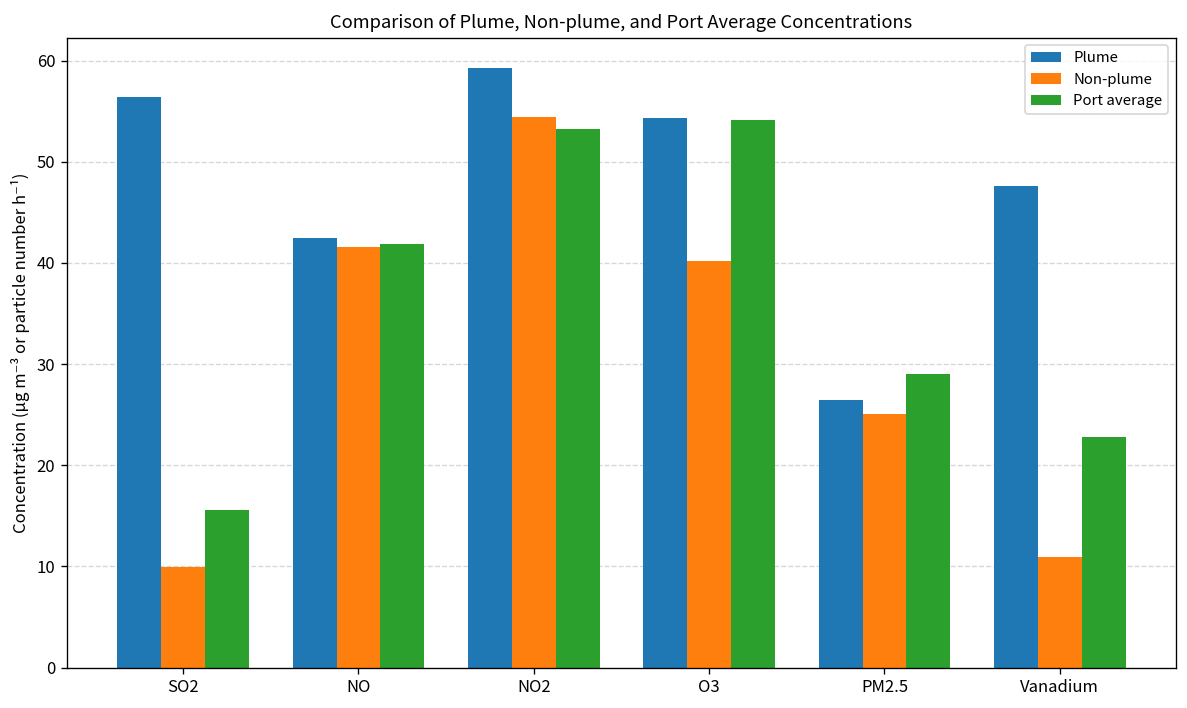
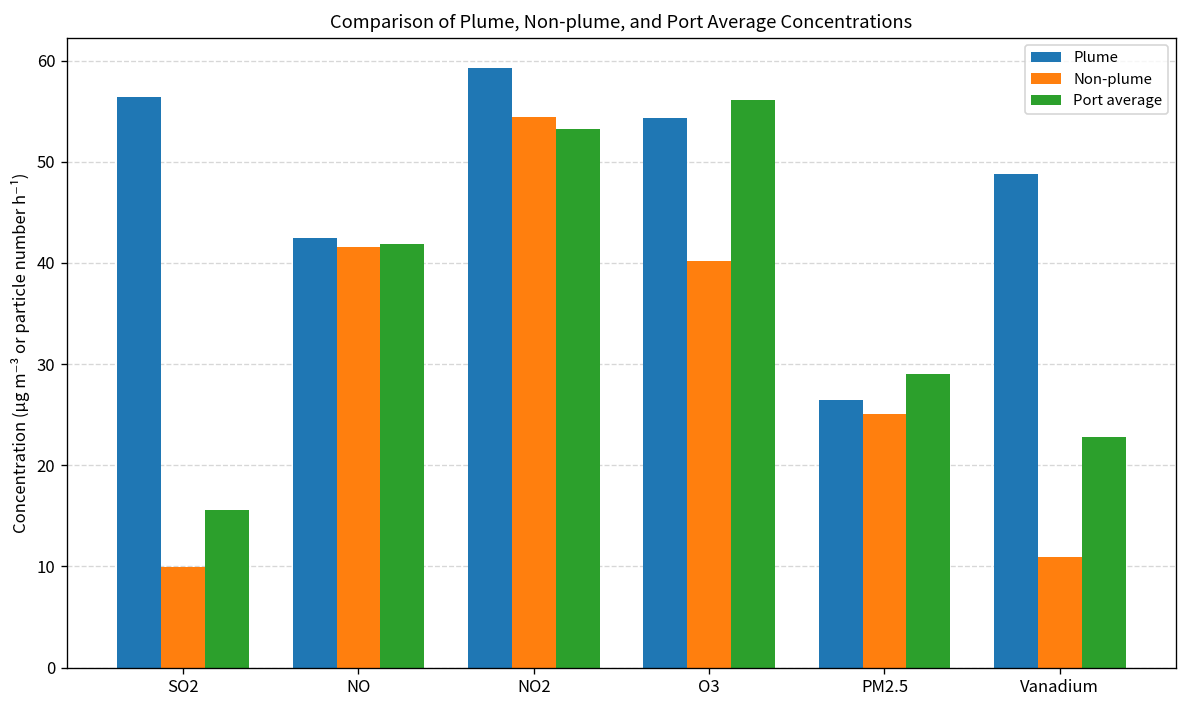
  {
    "Plume": {
      "SO2": 56,
      "NO": 43,
      "NO2": 59,
      "O3": 54,
      "PM2.5": 26,
-     "Vanadium": 48
+     "Vanadium": 49
    },
    "Non-plume": {
      "SO2": 10,
      "NO": 42,
      "NO2": 54,
      "O3": 40,
      "PM2.5": 25,
      "Vanadium": 11
    },
    "Port average": {
      "SO2": 16,
      "NO": 42,
      "NO2": 53,
-     "O3": 54,
+     "O3": 56,
      "PM2.5": 29,
      "Vanadium": 23
    }
  }
